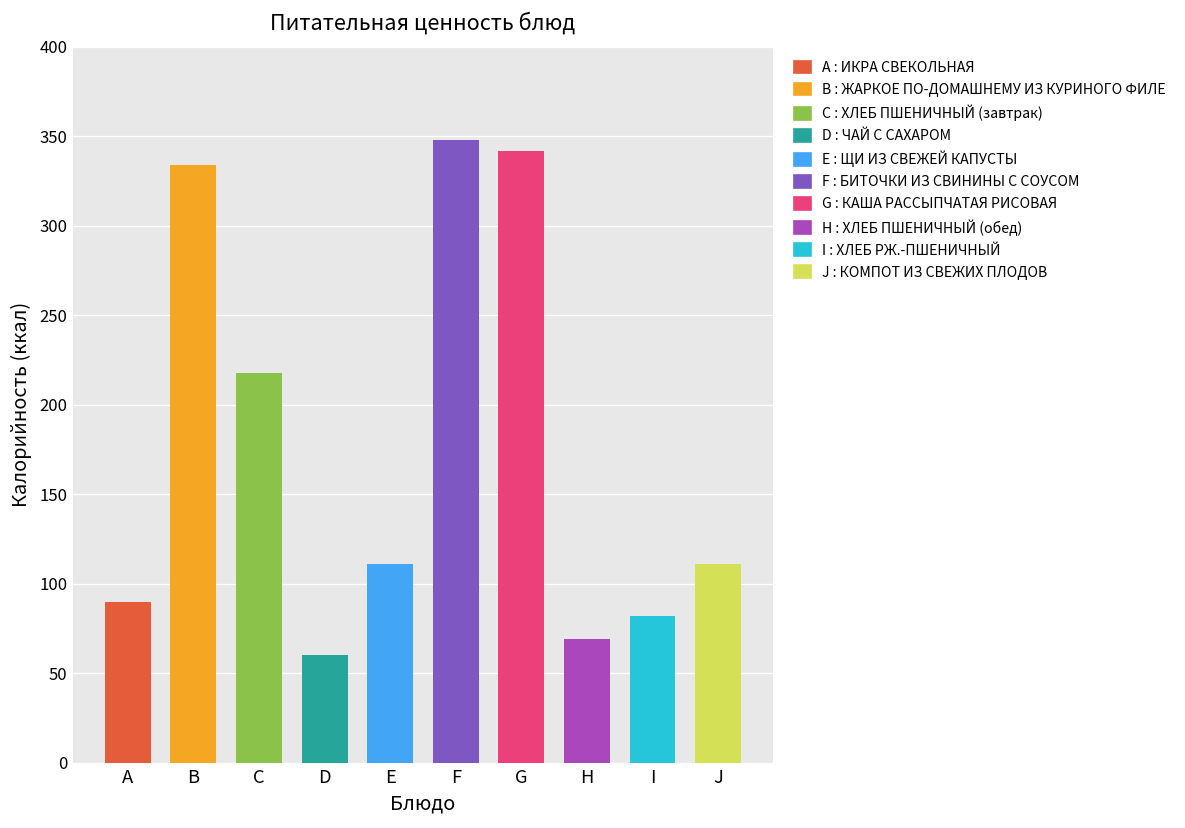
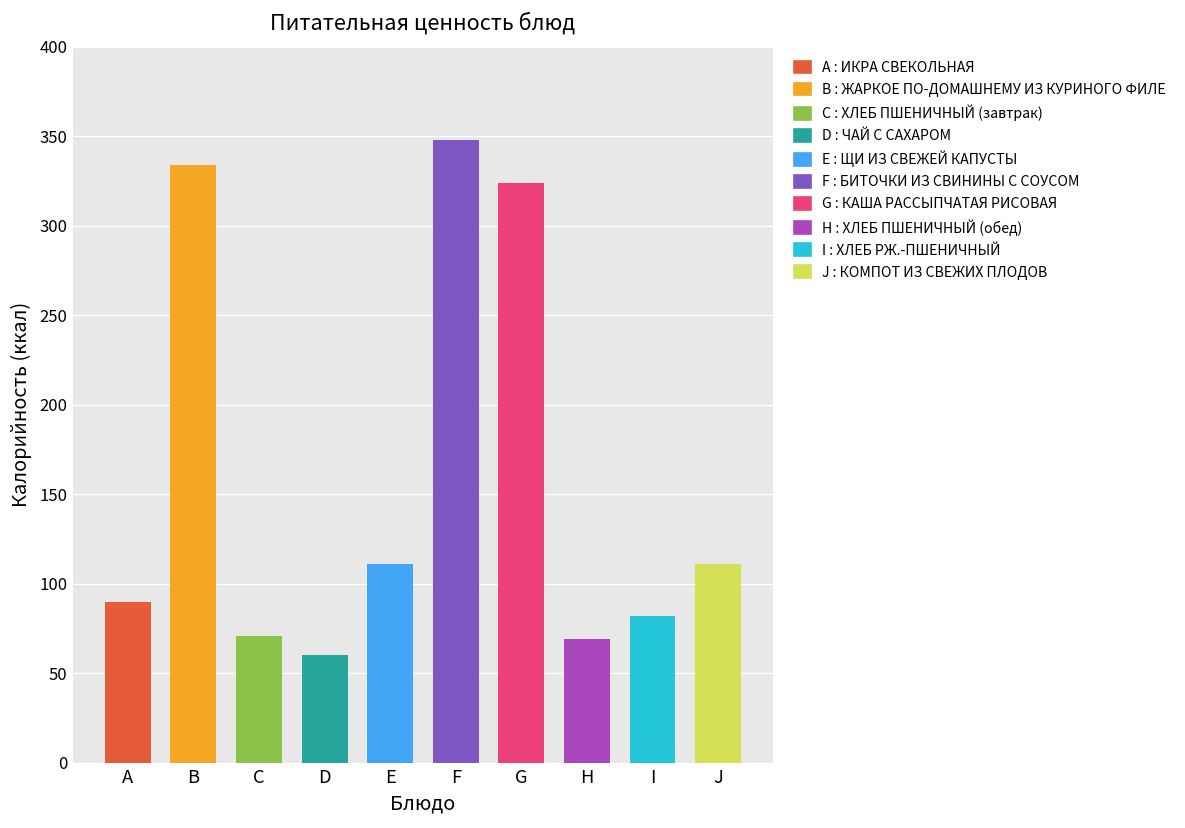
  {
    "A": 90,
    "B": 334,
-   "C": 218,
+   "C": 71,
    "D": 60,
    "E": 111,
    "F": 348,
-   "G": 342,
+   "G": 324,
    "H": 69,
    "I": 82,
    "J": 111
  }
